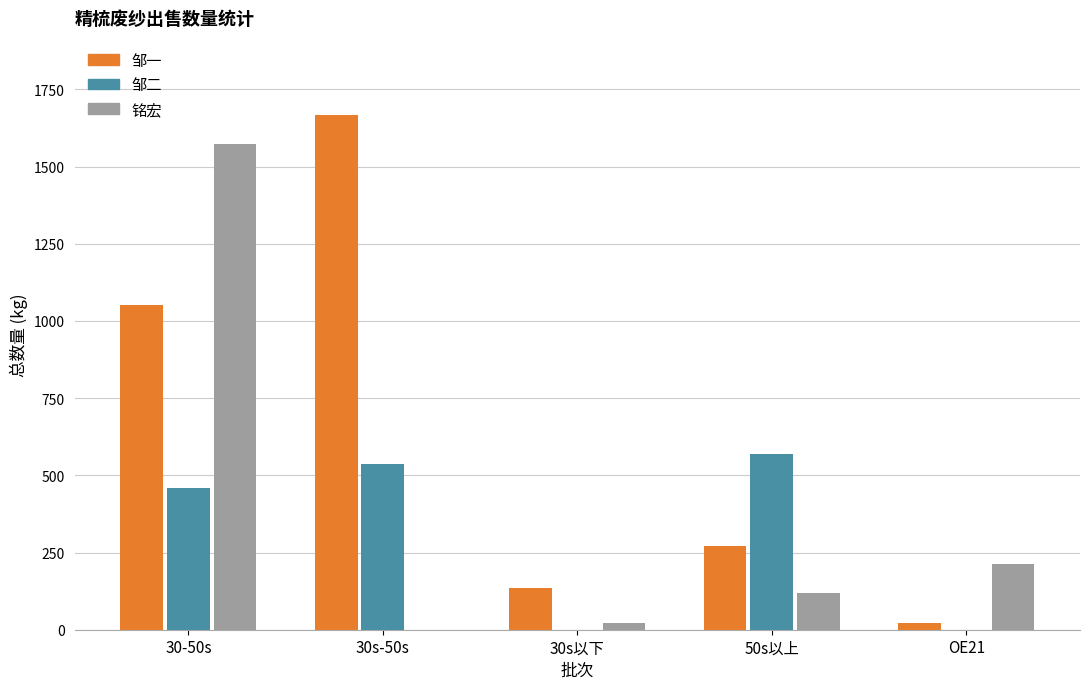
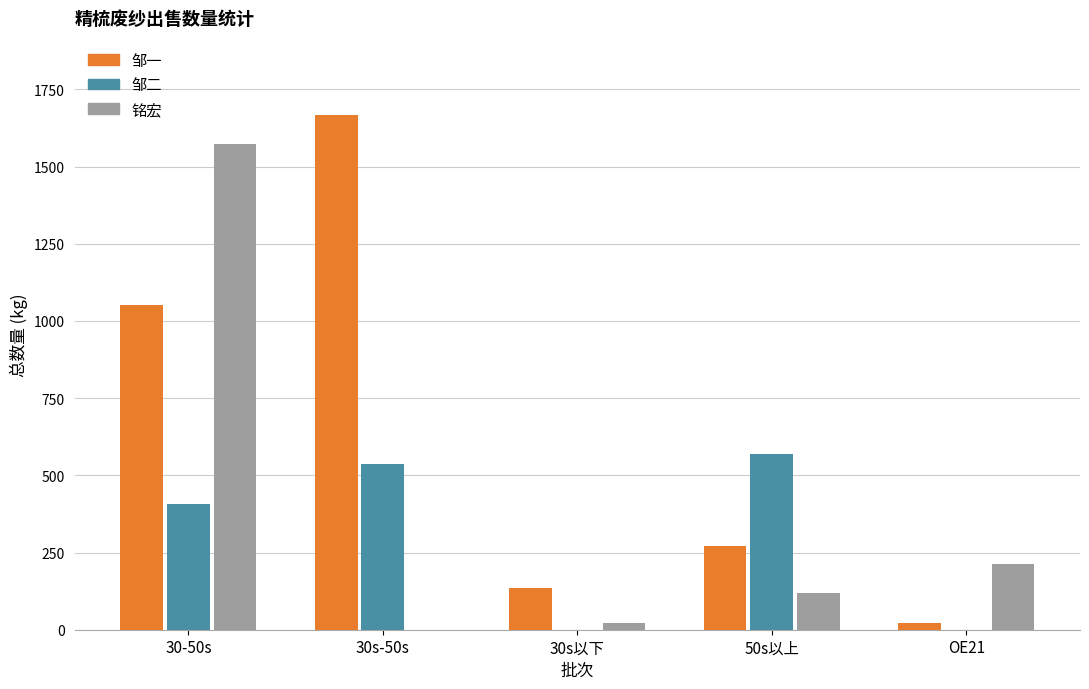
  {
    "邹一": {
      "30-50s": 1050,
      "30s-50s": 1670,
      "30s以下": 140,
      "50s以上": 270,
      "OE21": 20
    },
    "邹二": {
-     "30-50s": 460,
+     "30-50s": 410,
      "30s-50s": 540,
      "30s以下": 0,
      "50s以上": 570,
      "OE21": 0
    },
    "铭宏": {
      "30-50s": 1570,
      "30s-50s": 0,
      "30s以下": 20,
      "50s以上": 120,
      "OE21": 210
    }
  }
